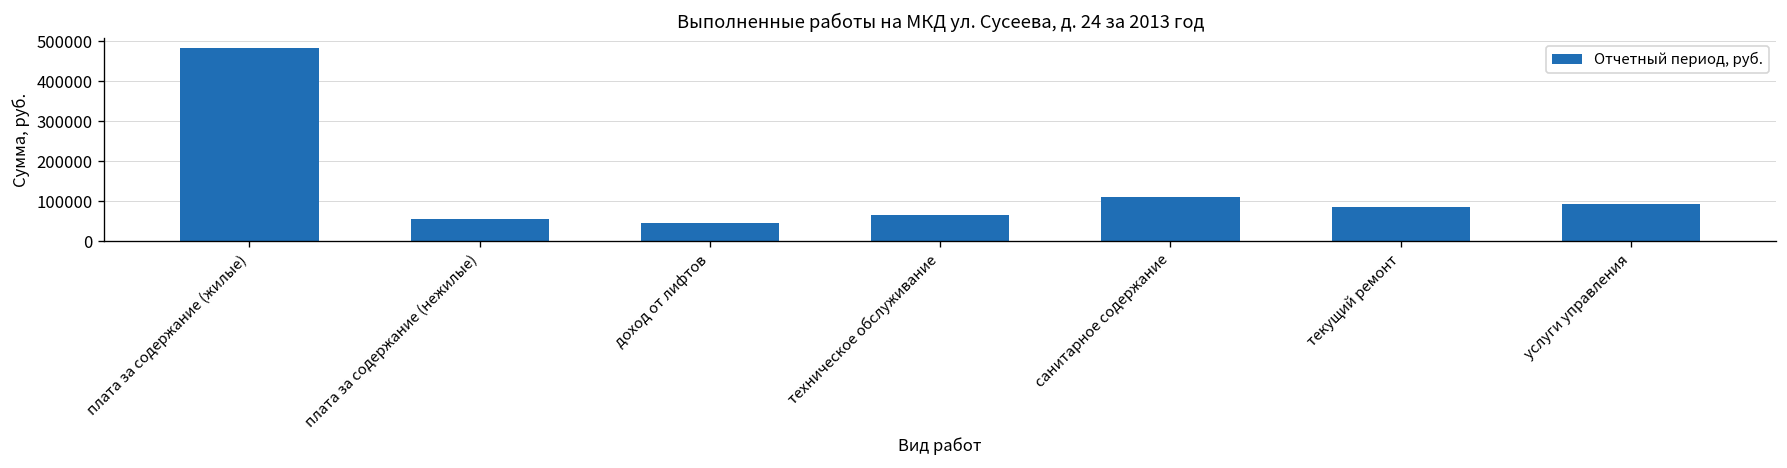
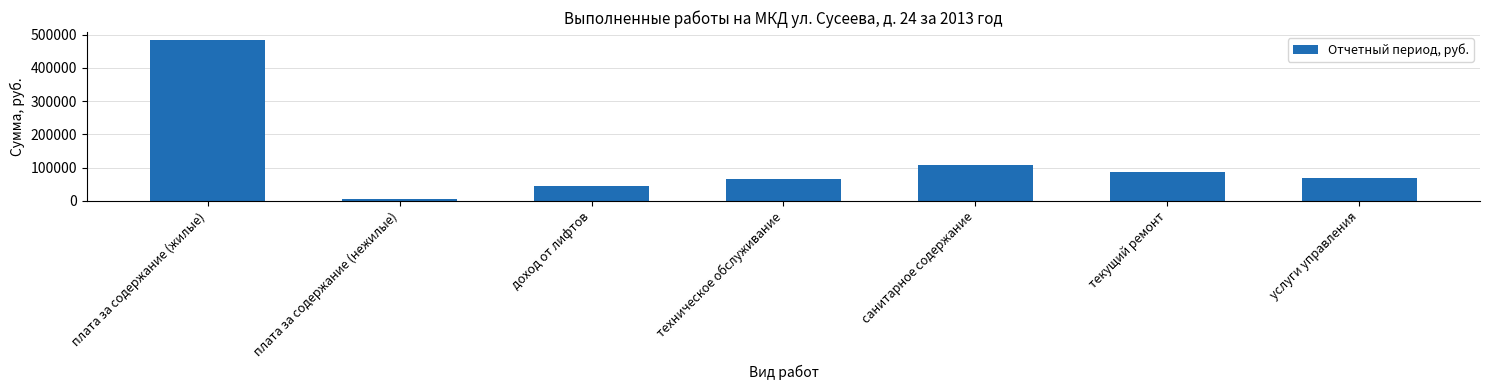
  {
    "плата за содержание (жилые)": 480000,
-   "плата за содержание (нежилые)": 60000,
+   "плата за содержание (нежилые)": 0,
    "доход от лифтов": 50000,
    "техническое обслуживание": 70000,
    "санитарное содержание": 110000,
    "текущий ремонт": 90000,
-   "услуги управления": 90000
+   "услуги управления": 70000
  }
